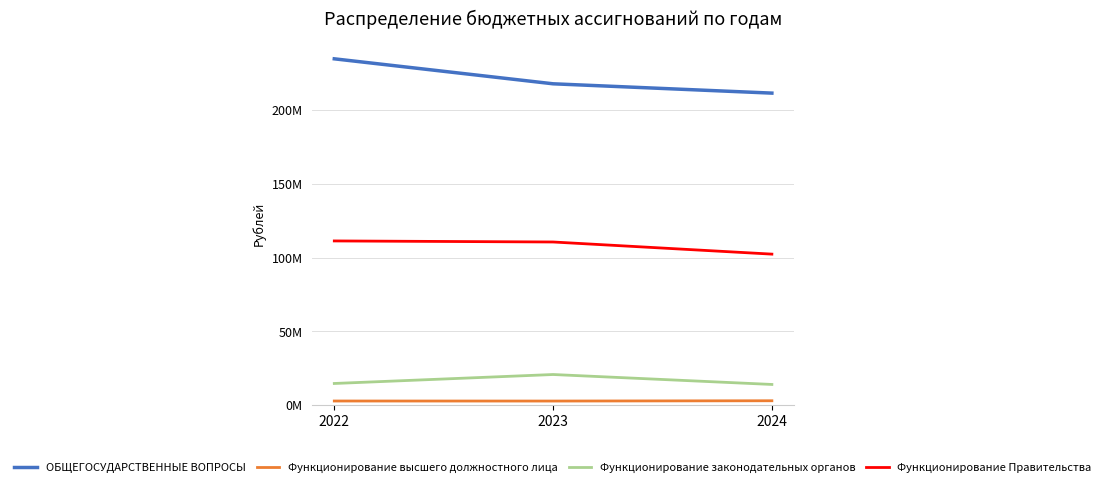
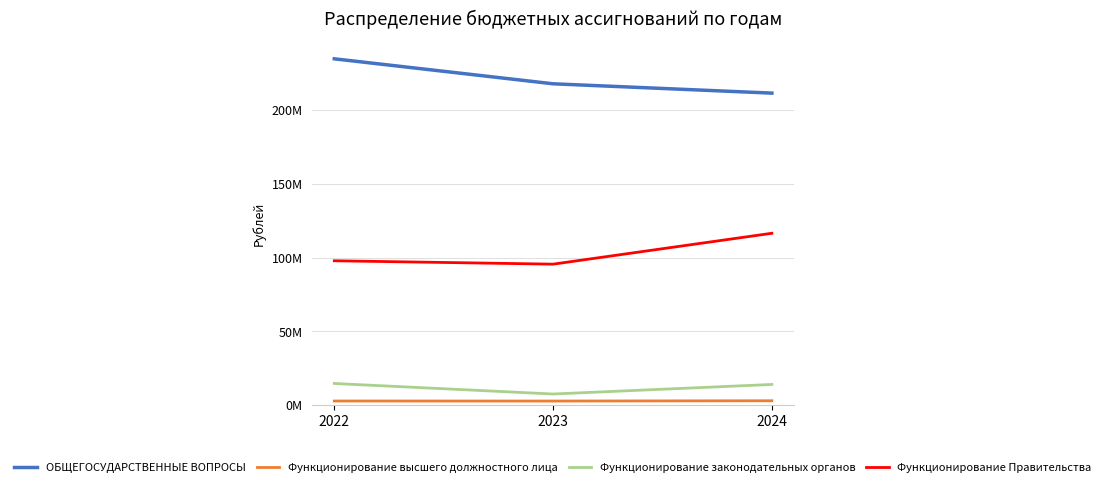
  {
    "ОБЩЕГОСУДАРСТВЕННЫЕ ВОПРОСЫ": {
      "2022": 235000000,
      "2023": 218000000,
      "2024": 212000000
    },
    "Функционирование высшего должностного лица": {
      "2022": 3000000,
      "2023": 3000000,
      "2024": 3000000
    },
    "Функционирование законодательных органов": {
      "2022": 15000000,
-     "2023": 21000000,
+     "2023": 8000000,
      "2024": 14000000
    },
    "Функционирование Правительства": {
-     "2022": 111000000,
-     "2023": 111000000,
-     "2024": 102000000
+     "2022": 98000000,
+     "2023": 96000000,
+     "2024": 117000000
    }
  }
